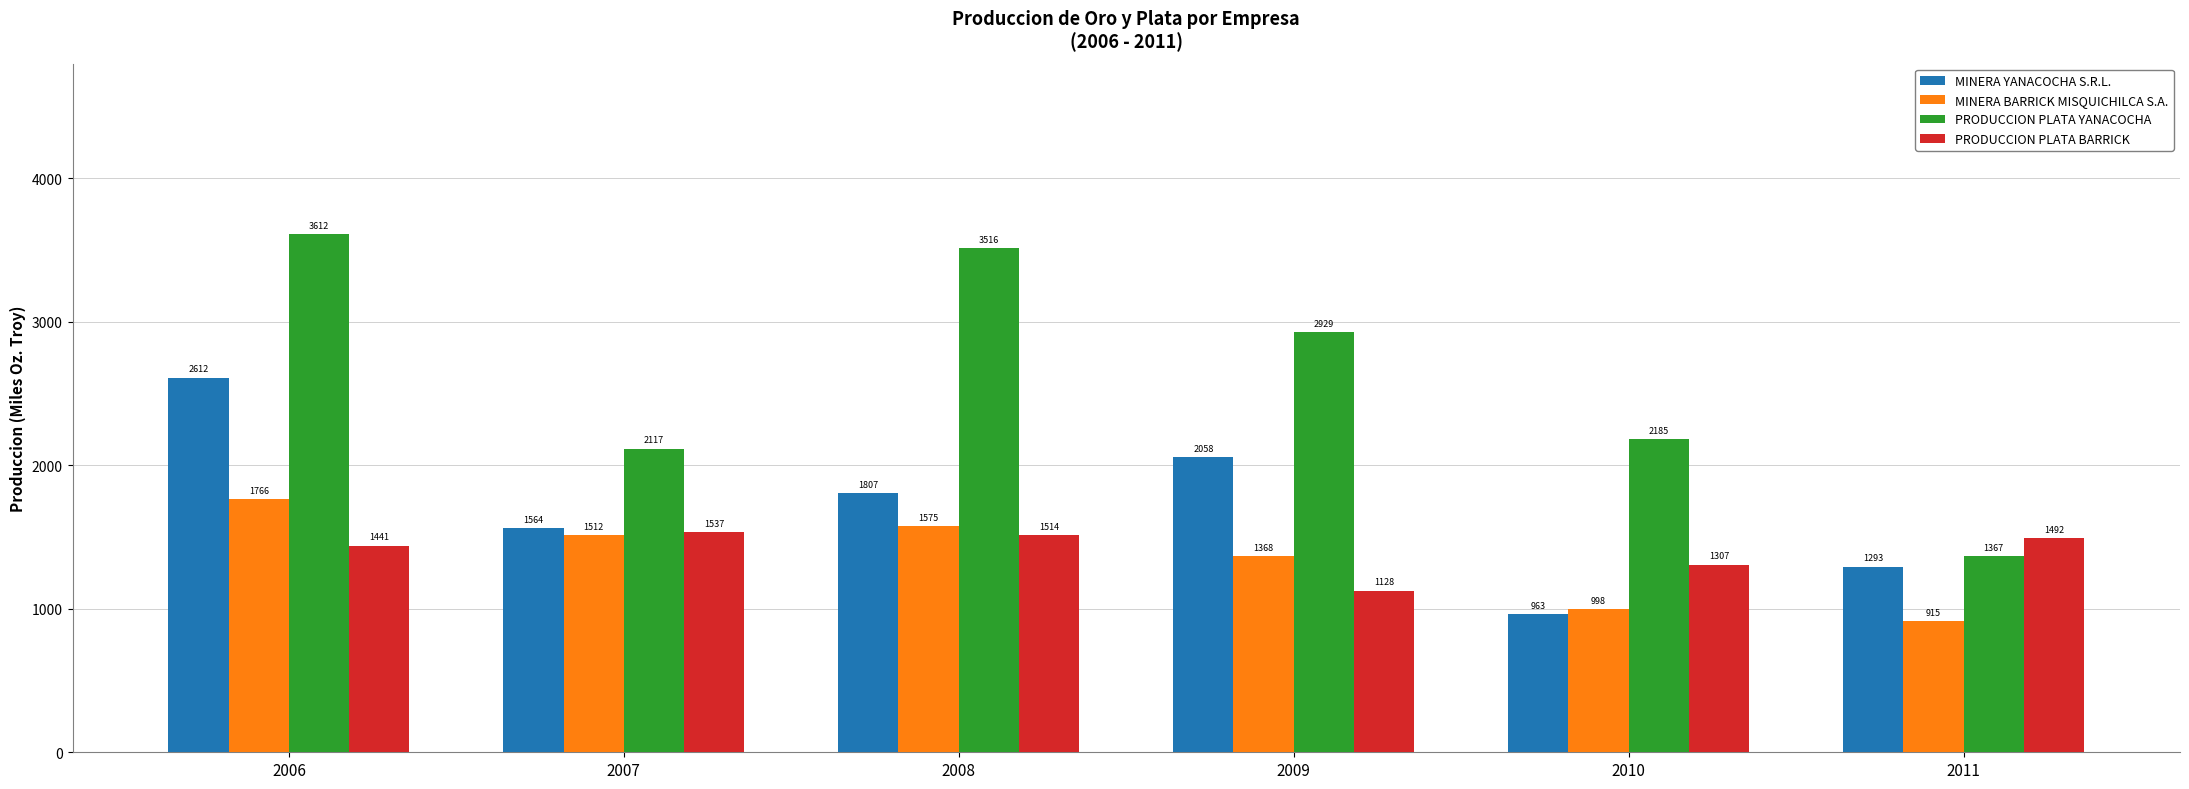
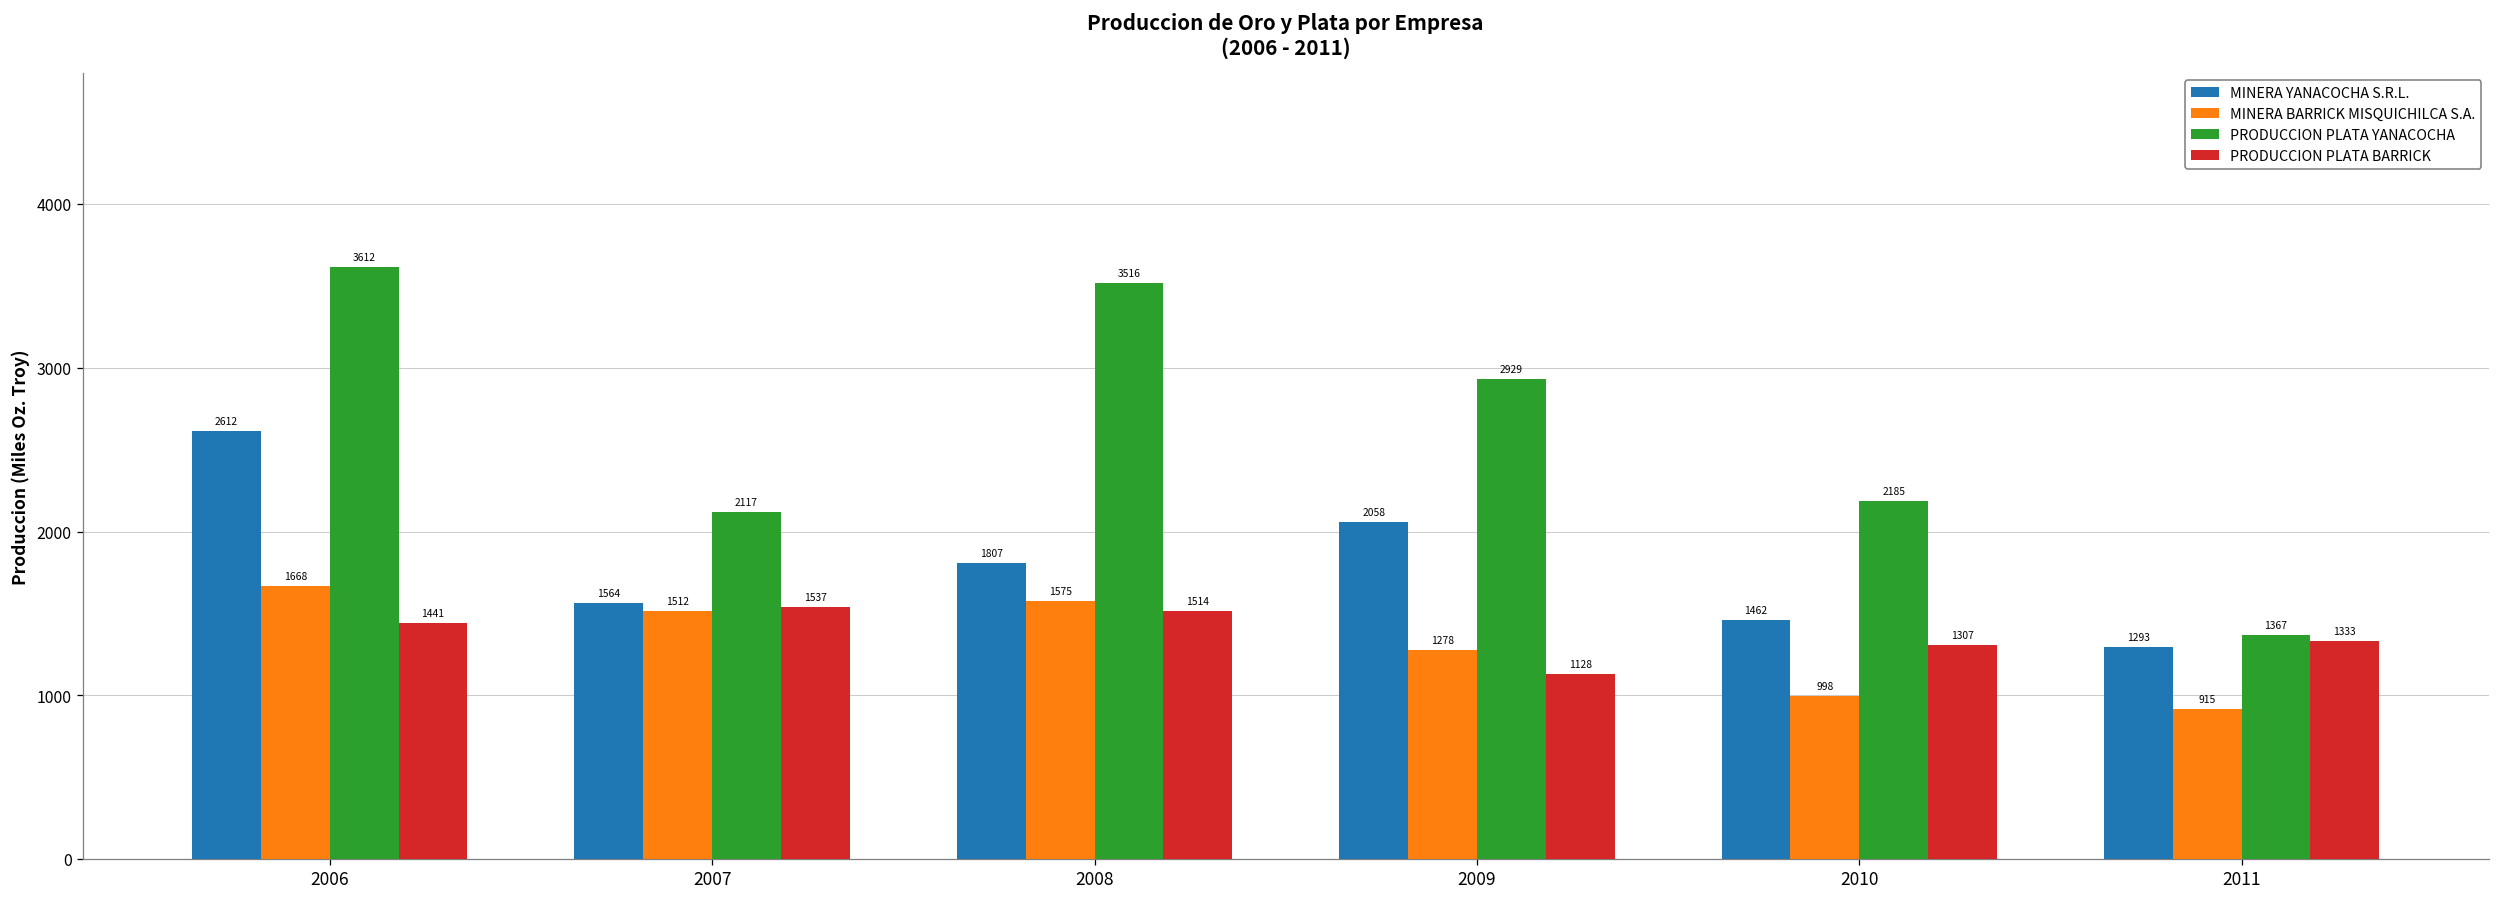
  {
    "MINERA YANACOCHA S.R.L.": {
      "2006": 2612,
      "2007": 1564,
      "2008": 1807,
      "2009": 2058,
-     "2010": 963,
+     "2010": 1462,
      "2011": 1293
    },
    "MINERA BARRICK MISQUICHILCA S.A.": {
-     "2006": 1766,
+     "2006": 1668,
      "2007": 1512,
      "2008": 1575,
-     "2009": 1368,
+     "2009": 1278,
      "2010": 998,
      "2011": 915
    },
    "PRODUCCION PLATA YANACOCHA": {
      "2006": 3612,
      "2007": 2117,
      "2008": 3516,
      "2009": 2929,
      "2010": 2185,
      "2011": 1367
    },
    "PRODUCCION PLATA BARRICK": {
      "2006": 1441,
      "2007": 1537,
      "2008": 1514,
      "2009": 1128,
      "2010": 1307,
-     "2011": 1492
+     "2011": 1333
    }
  }
